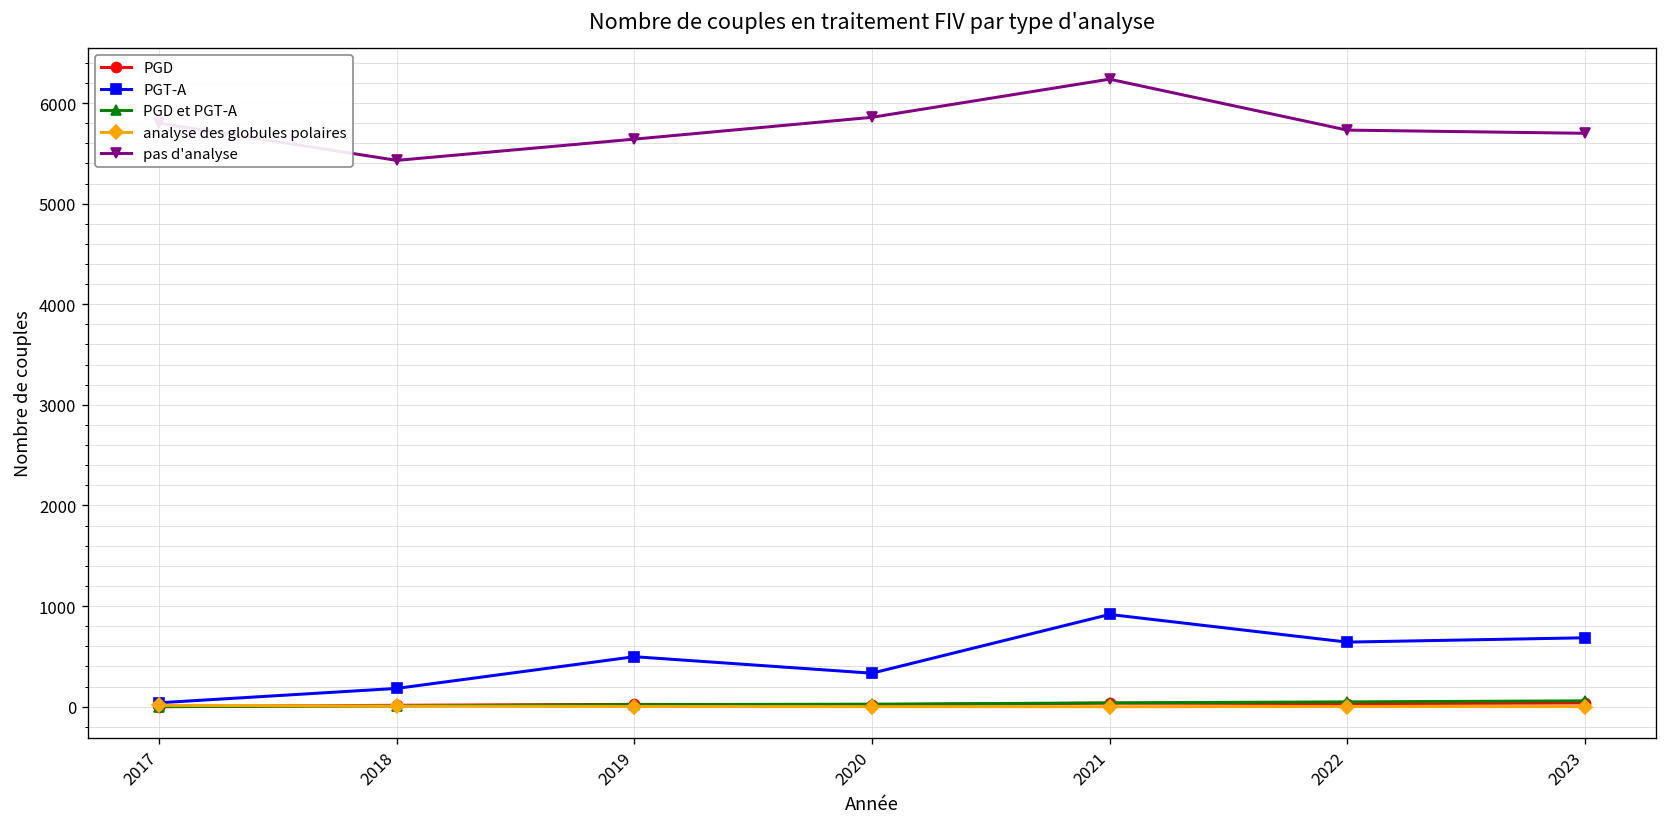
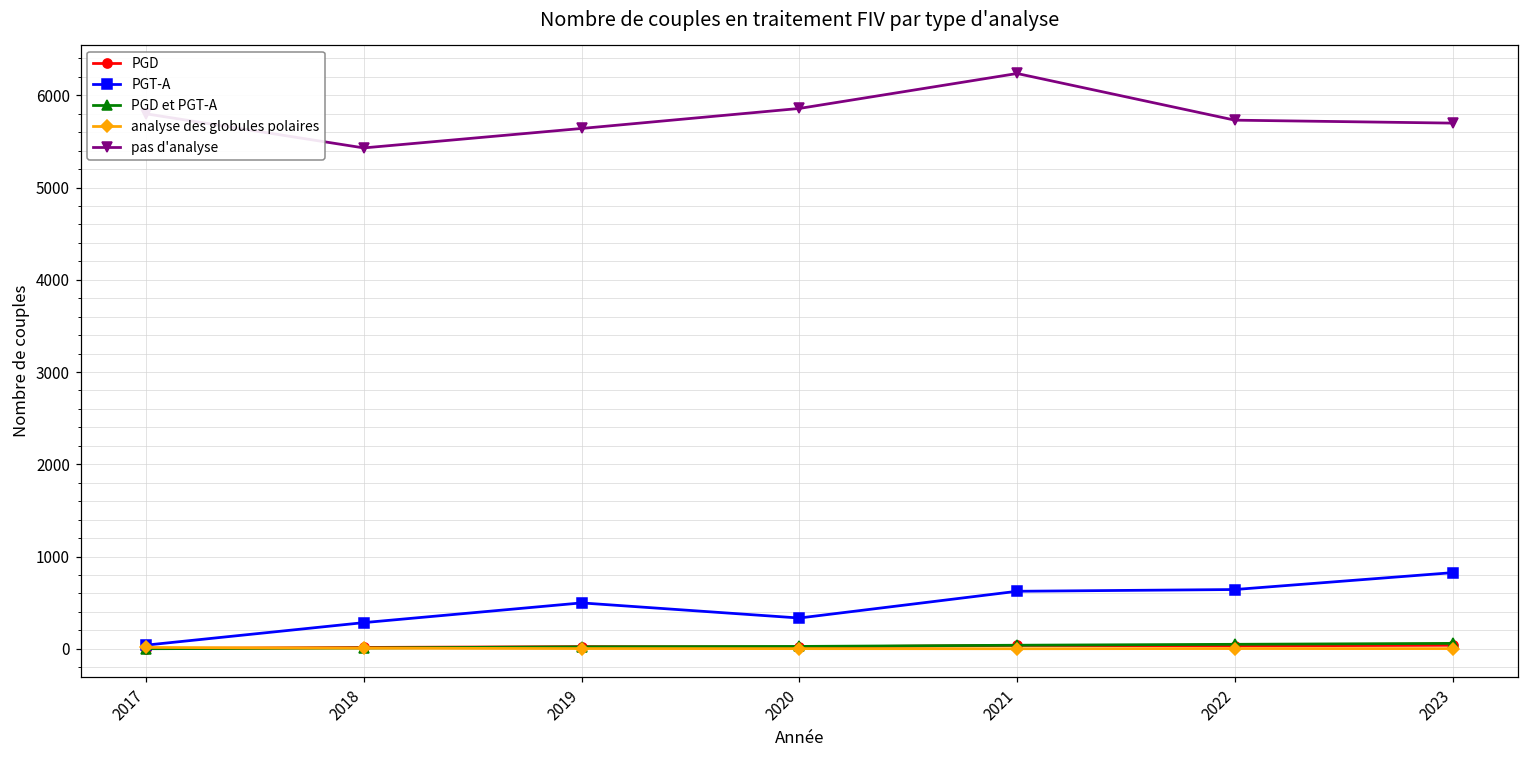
  {
    "PGT-A": {
-     "2018": 200,
+     "2018": 300,
      "2019": 500,
      "2020": 300,
-     "2021": 900,
+     "2021": 600,
      "2022": 600,
-     "2023": 700
+     "2023": 800
    },
    "analyse des globules polaires": {
      "2021": 0,
      "2023": 0
    },
    "pas d'analyse": {
      "2018": 5400,
      "2019": 5600,
      "2020": 5900,
      "2021": 6200,
      "2022": 5700,
      "2023": 5700
    }
  }
